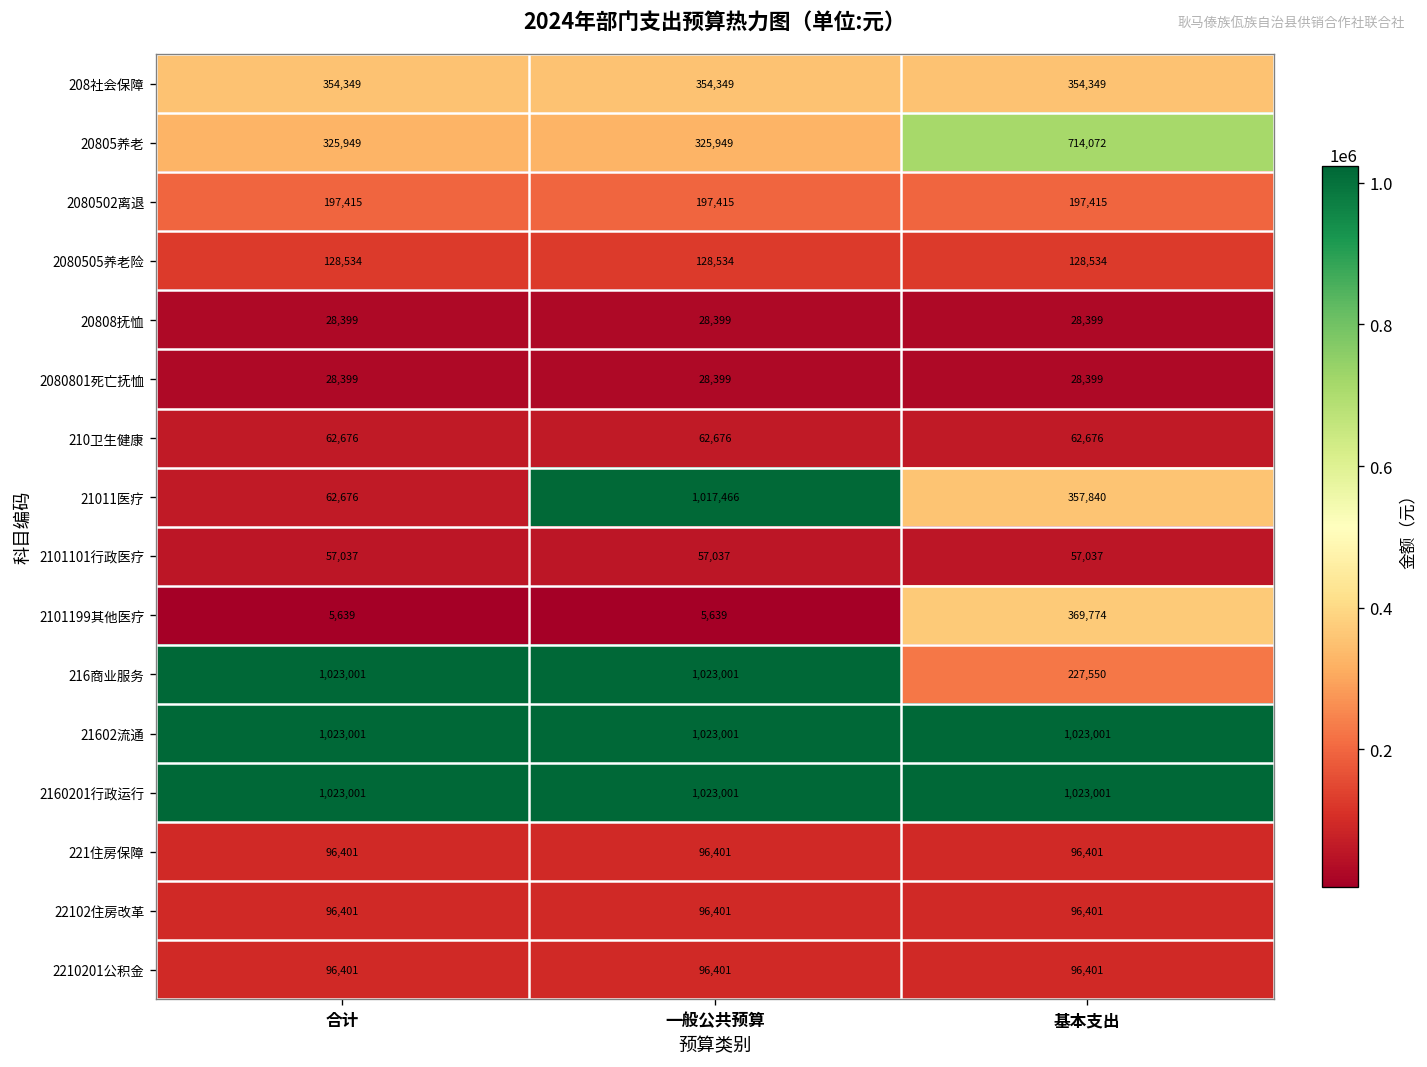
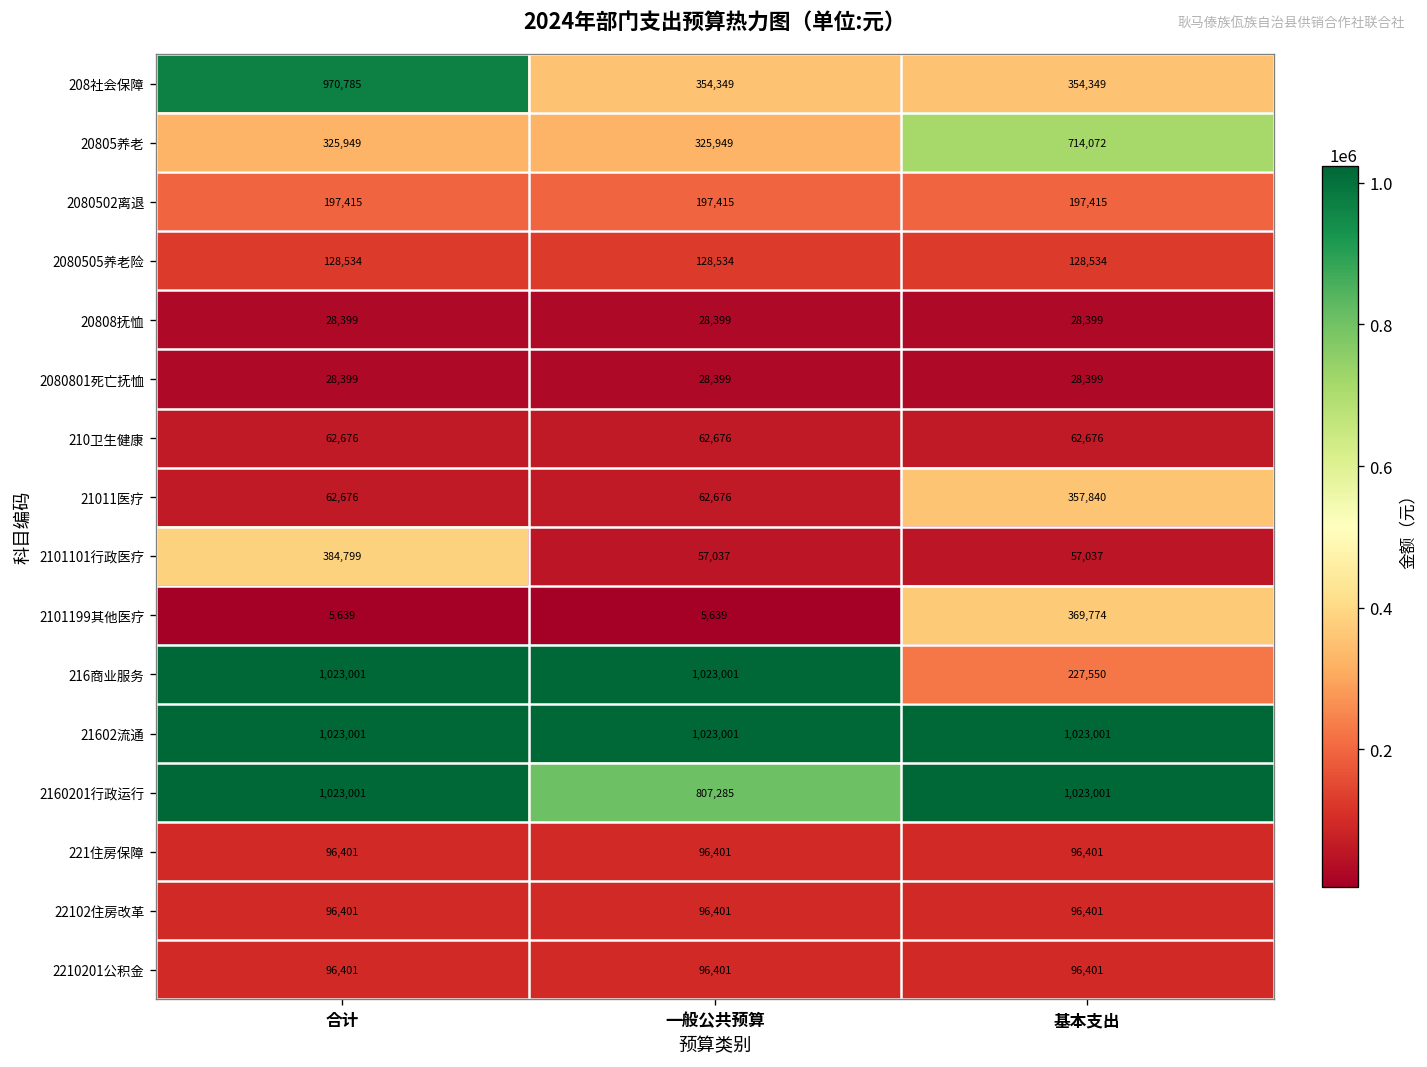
  {
    "208社会保障": {
-     "合计": "354,349",
+     "合计": "970,785",
      "一般公共预算": "354,349",
      "基本支出": "354,349"
    },
    "20805养老": {
      "合计": "325,949",
      "一般公共预算": "325,949",
      "基本支出": "714,072"
    },
    "2080502离退": {
      "合计": "197,415",
      "一般公共预算": "197,415",
      "基本支出": "197,415"
    },
    "2080505养老险": {
      "合计": "128,534",
      "一般公共预算": "128,534",
      "基本支出": "128,534"
    },
    "20808抚恤": {
      "合计": "28,399",
      "一般公共预算": "28,399",
      "基本支出": "28,399"
    },
    "2080801死亡抚恤": {
      "合计": "28,399",
      "一般公共预算": "28,399",
      "基本支出": "28,399"
    },
    "210卫生健康": {
      "合计": "62,676",
      "一般公共预算": "62,676",
      "基本支出": "62,676"
    },
    "21011医疗": {
      "合计": "62,676",
-     "一般公共预算": "1,017,466",
+     "一般公共预算": "62,676",
      "基本支出": "357,840"
    },
    "2101101行政医疗": {
-     "合计": "57,037",
+     "合计": "384,799",
      "一般公共预算": "57,037",
      "基本支出": "57,037"
    },
    "2101199其他医疗": {
      "合计": "5,639",
      "一般公共预算": "5,639",
      "基本支出": "369,774"
    },
    "216商业服务": {
      "合计": "1,023,001",
      "一般公共预算": "1,023,001",
      "基本支出": "227,550"
    },
    "21602流通": {
      "合计": "1,023,001",
      "一般公共预算": "1,023,001",
      "基本支出": "1,023,001"
    },
    "2160201行政运行": {
      "合计": "1,023,001",
-     "一般公共预算": "1,023,001",
+     "一般公共预算": "807,285",
      "基本支出": "1,023,001"
    },
    "221住房保障": {
      "合计": "96,401",
      "一般公共预算": "96,401",
      "基本支出": "96,401"
    },
    "22102住房改革": {
      "合计": "96,401",
      "一般公共预算": "96,401",
      "基本支出": "96,401"
    },
    "2210201公积金": {
      "合计": "96,401",
      "一般公共预算": "96,401",
      "基本支出": "96,401"
    }
  }
